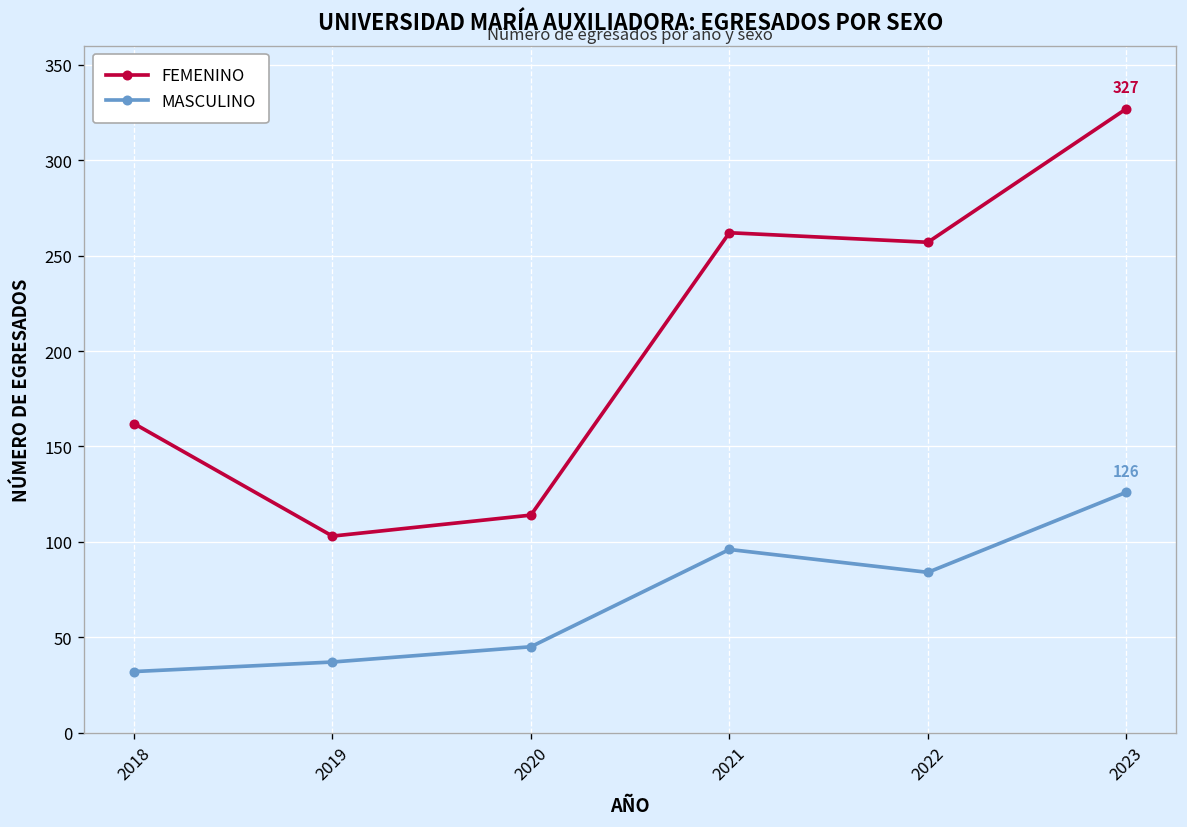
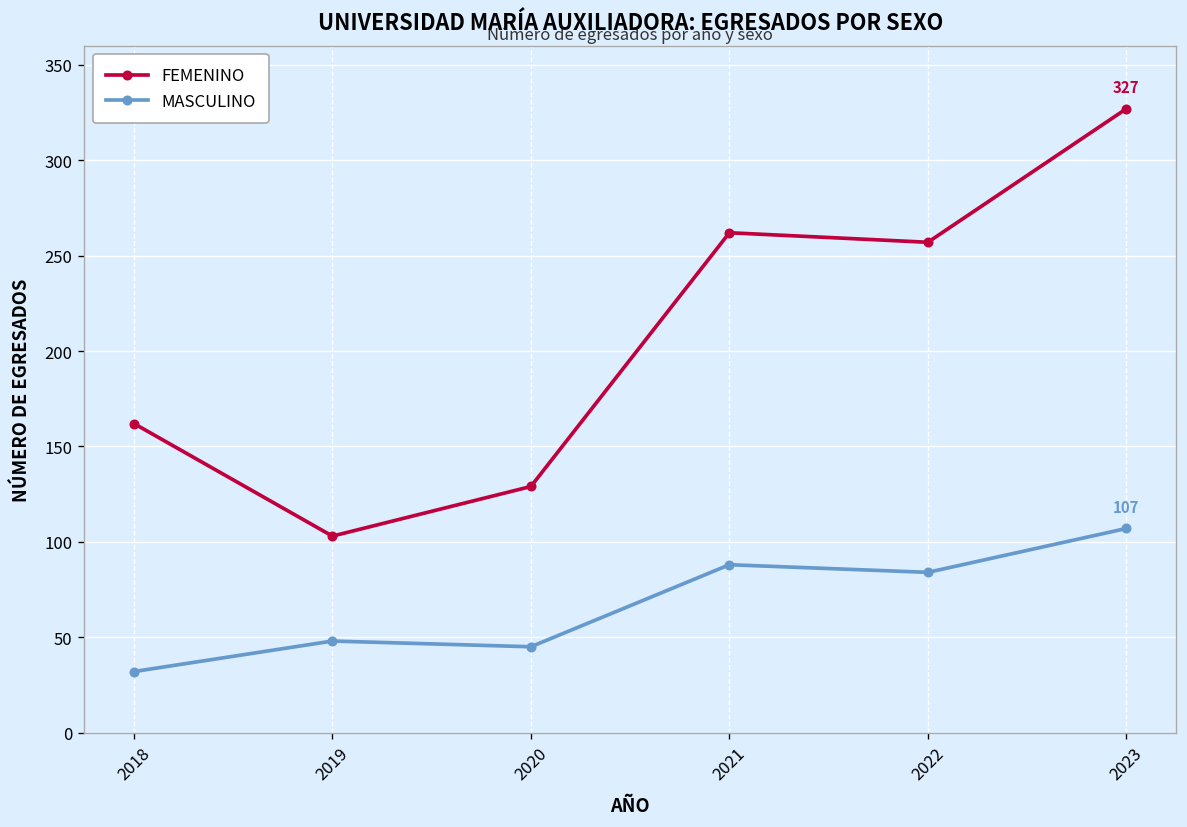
  {
    "FEMENINO": {
      "2018": 162,
      "2019": 103,
-     "2020": 114,
+     "2020": 129,
      "2021": 262,
      "2022": 257
    },
    "MASCULINO": {
-     "2019": 37,
-     "2021": 96,
-     "2023": 126
+     "2019": 48,
+     "2021": 88,
+     "2023": 107
    }
  }
